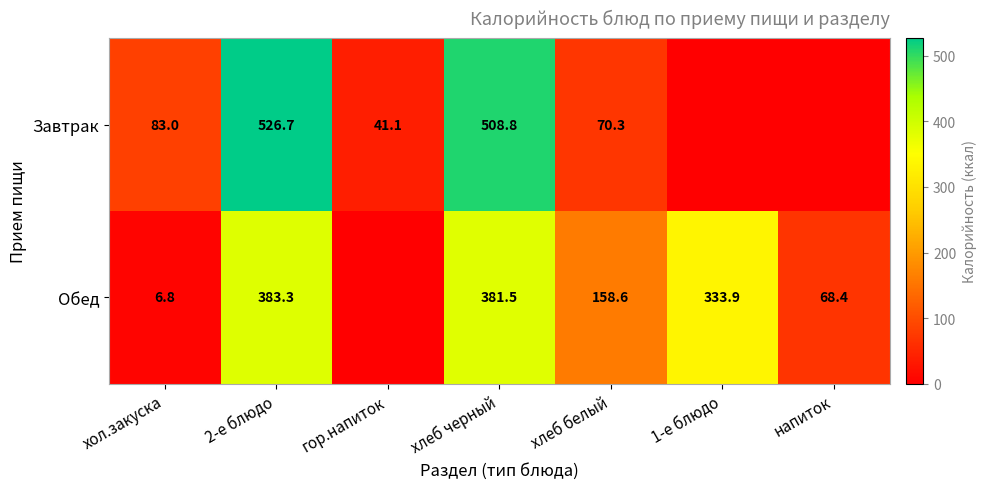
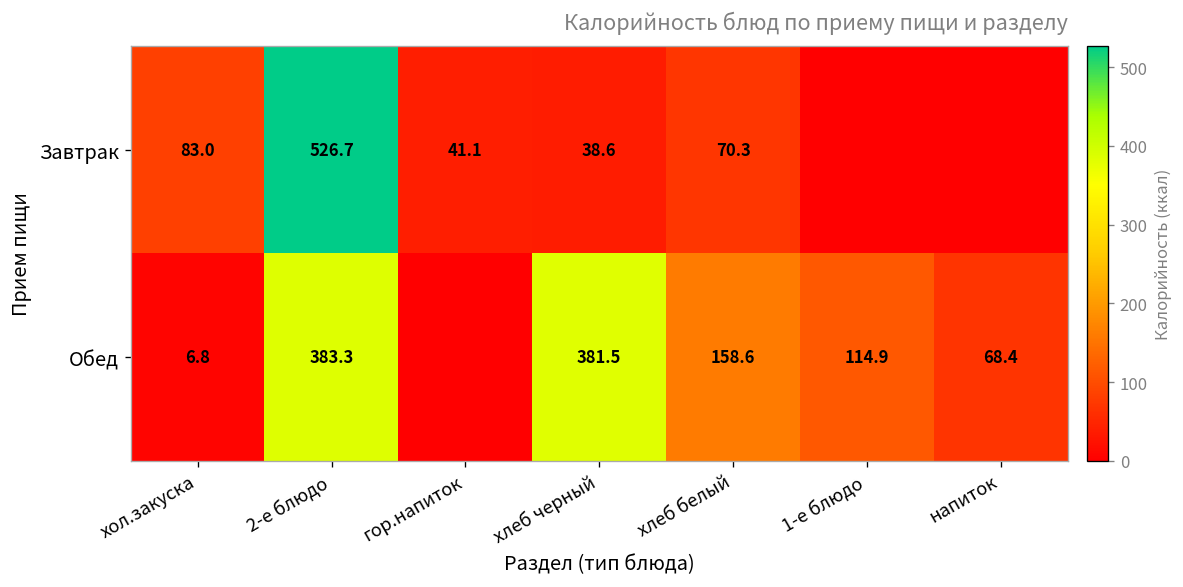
  {
    "Завтрак": {
      "хол.закуска": 83.0,
      "2-е блюдо": 526.7,
      "гор.напиток": 41.1,
-     "хлеб черный": 508.8,
+     "хлеб черный": 38.6,
      "хлеб белый": 70.3
    },
    "Обед": {
      "хол.закуска": 6.8,
      "2-е блюдо": 383.3,
      "хлеб черный": 381.5,
      "хлеб белый": 158.6,
-     "1-е блюдо": 333.9,
+     "1-е блюдо": 114.9,
      "напиток": 68.4
    }
  }
